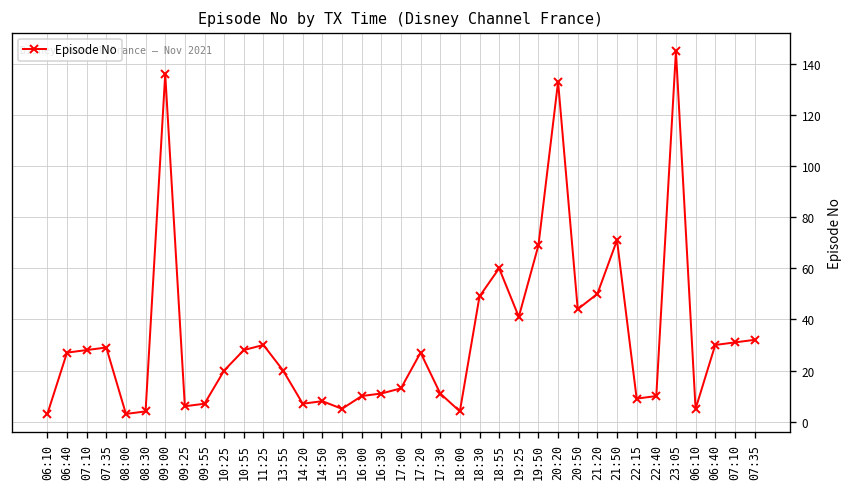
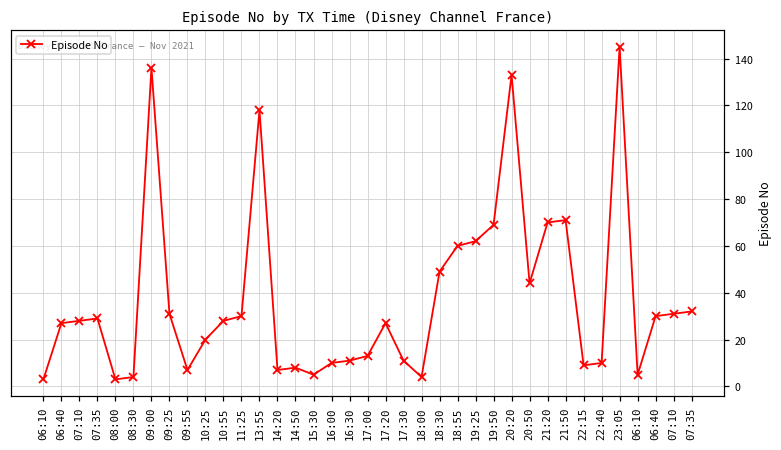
  {
    "08:00": 3,
    "08:30": 4,
-   "09:25": 6,
+   "09:25": 31,
    "09:55": 7,
    "10:25": 20,
    "10:55": 28,
    "11:25": 30,
-   "13:55": 20,
+   "13:55": 118,
    "14:20": 7,
    "14:50": 8,
    "15:30": 5,
    "16:00": 10,
    "16:30": 11,
    "17:00": 13,
    "17:20": 27,
    "17:30": 11,
    "18:00": 4,
    "18:30": 49,
    "18:55": 60,
-   "19:25": 41,
+   "19:25": 62,
    "19:50": 69,
    "20:20": 133,
    "20:50": 44,
-   "21:20": 50,
+   "21:20": 70,
    "21:50": 71,
    "22:15": 9,
    "22:40": 10,
    "23:05": 145
  }
